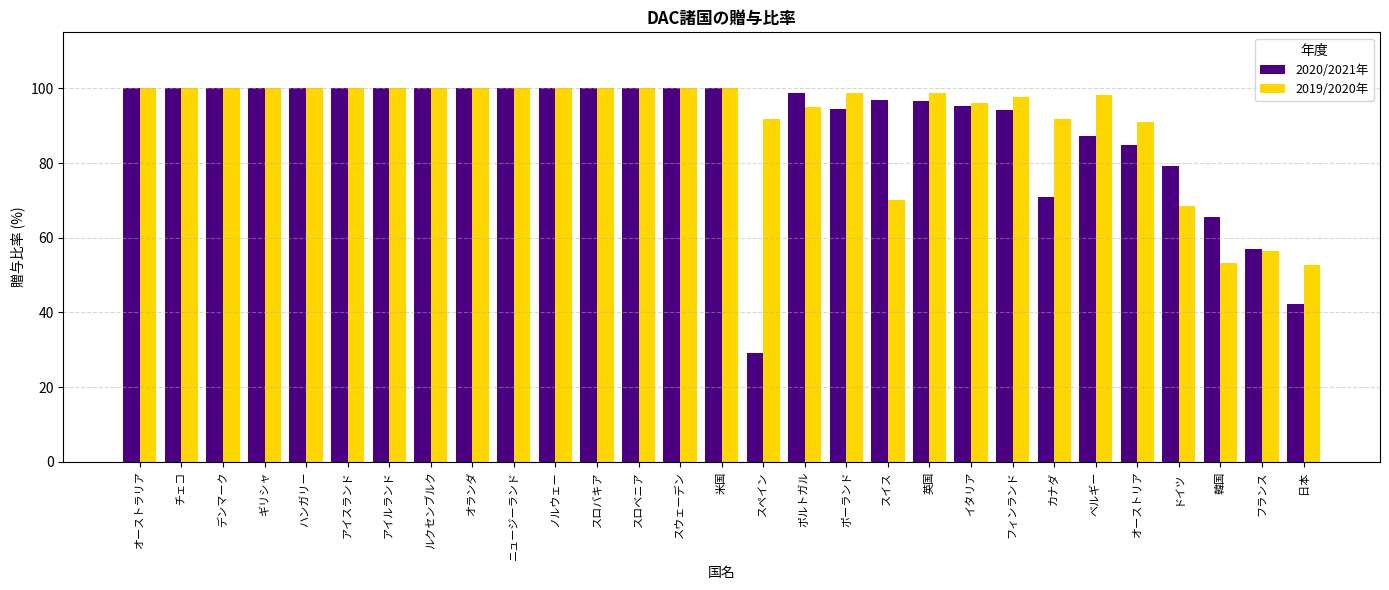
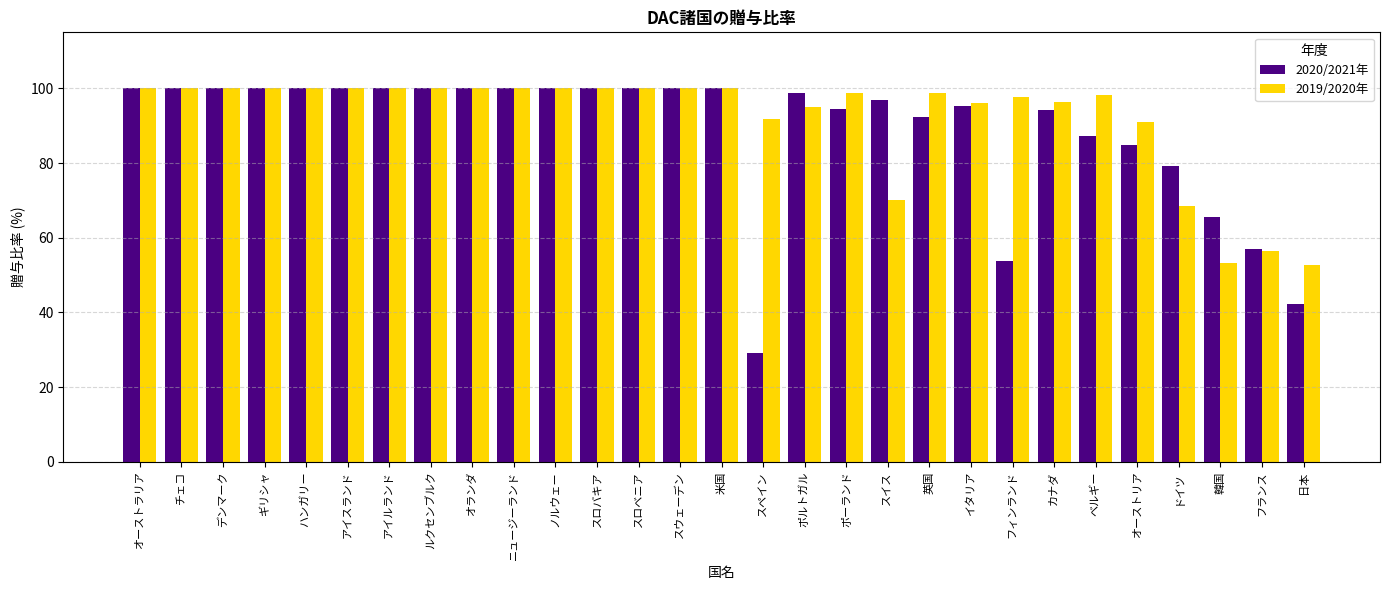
  {
    "2020/2021年": {
      "オーストラリア": 100,
      "チェコ": 100,
      "デンマーク": 100,
      "ギリシャ": 100,
      "ハンガリー": 100,
      "アイスランド": 100,
      "アイルランド": 100,
      "ルクセンブルク": 100,
      "オランダ": 100,
      "ニュージーランド": 100,
      "ノルウェー": 100,
      "スロバキア": 100,
      "スロベニア": 100,
      "スウェーデン": 100,
      "米国": 100,
      "スペイン": 29,
      "ポルトガル": 99,
      "ポーランド": 95,
      "スイス": 97,
-     "英国": 97,
+     "英国": 92,
      "イタリア": 95,
-     "フィンランド": 94,
-     "カナダ": 71,
+     "フィンランド": 54,
+     "カナダ": 94,
      "ベルギー": 87,
      "オーストリア": 85,
      "ドイツ": 79,
      "韓国": 66,
      "フランス": 57,
      "日本": 42
    },
    "2019/2020年": {
      "オーストラリア": 100,
      "チェコ": 100,
      "デンマーク": 100,
      "ギリシャ": 100,
      "ハンガリー": 100,
      "アイスランド": 100,
      "アイルランド": 100,
      "ルクセンブルク": 100,
      "オランダ": 100,
      "ニュージーランド": 100,
      "ノルウェー": 100,
      "スロバキア": 100,
      "スロベニア": 100,
      "スウェーデン": 100,
      "米国": 100,
      "スペイン": 92,
      "ポルトガル": 95,
      "ポーランド": 99,
      "スイス": 70,
      "英国": 99,
      "イタリア": 96,
      "フィンランド": 98,
-     "カナダ": 92,
+     "カナダ": 96,
      "ベルギー": 98,
      "オーストリア": 91,
      "ドイツ": 68,
      "韓国": 53,
      "フランス": 56,
      "日本": 53
    }
  }
